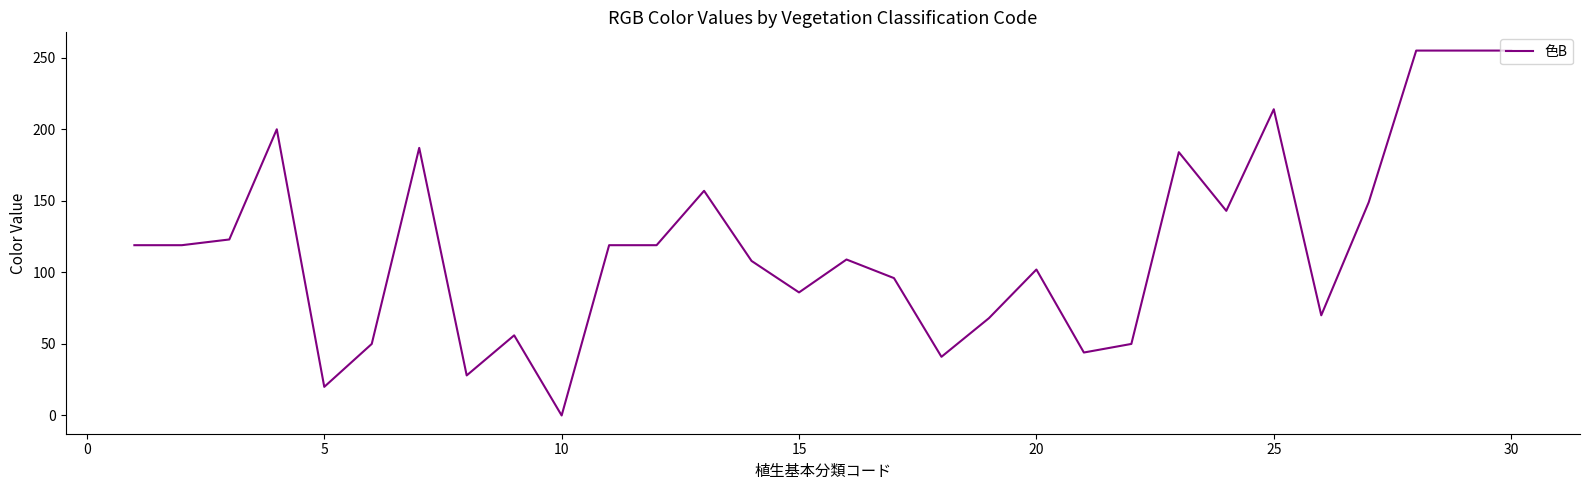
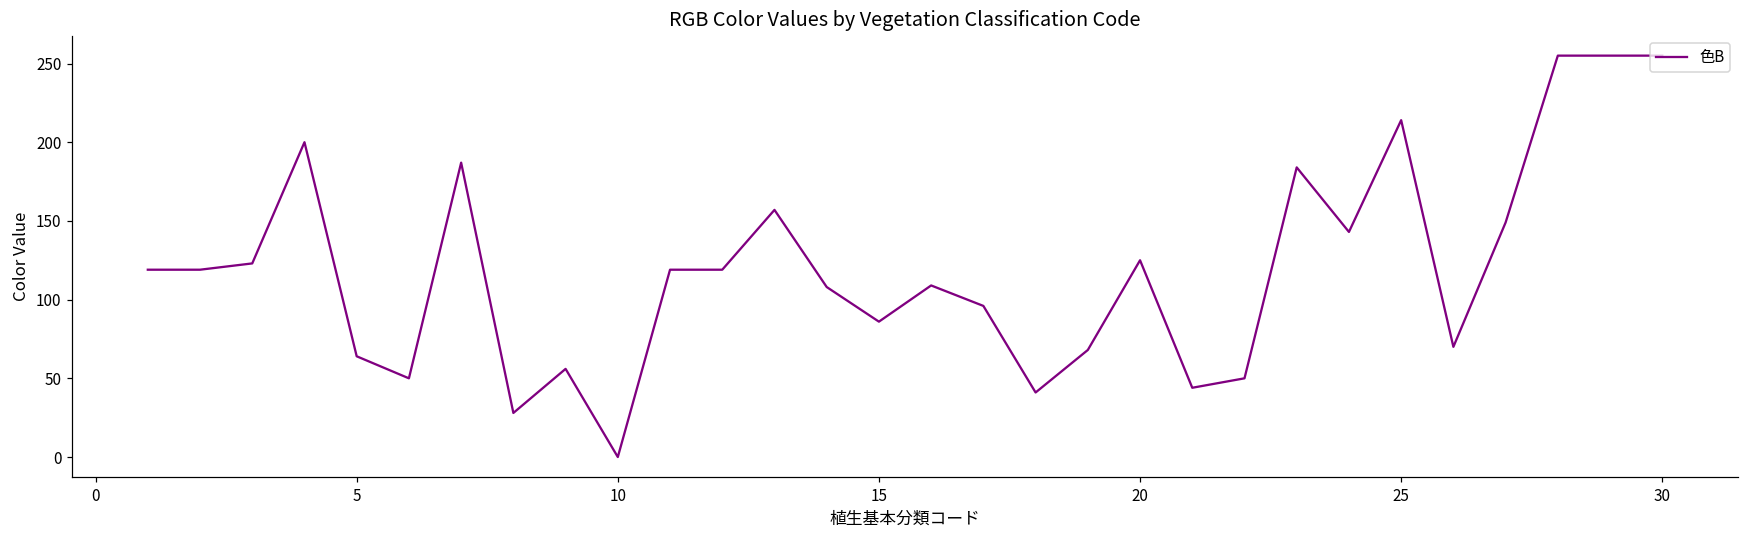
  {
-   "5": 20,
+   "5": 64,
    "10": 0,
    "15": 86,
-   "20": 102,
+   "20": 125,
    "25": 214
  }
